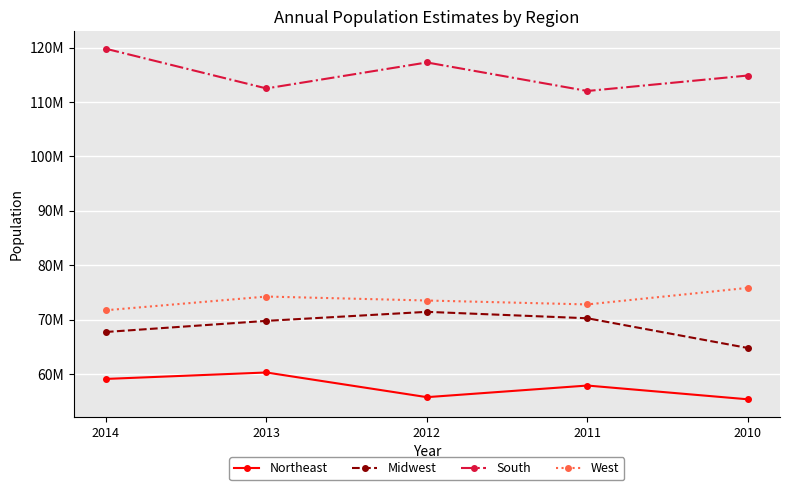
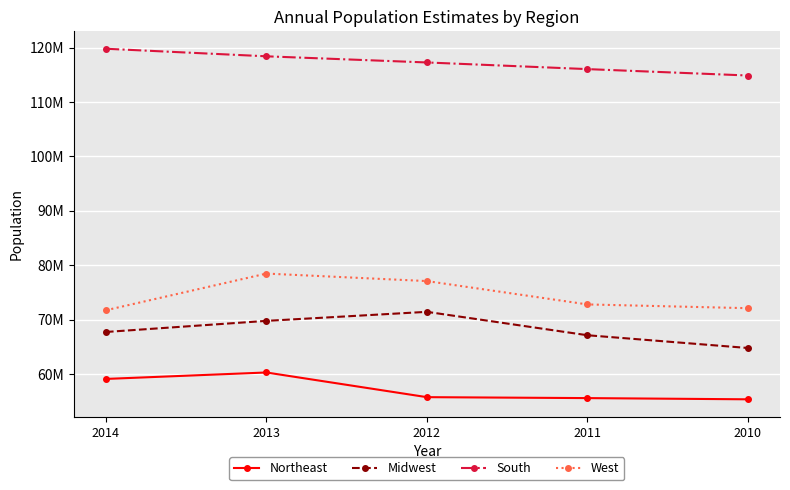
  {
    "Northeast": {
      "2014": 59000000,
      "2013": 60000000,
      "2012": 56000000,
-     "2011": 58000000,
+     "2011": 56000000,
      "2010": 55000000
    },
    "Midwest": {
      "2014": 68000000,
      "2013": 70000000,
      "2012": 71000000,
-     "2011": 70000000,
+     "2011": 67000000,
      "2010": 65000000
    },
    "South": {
      "2014": 120000000,
-     "2013": 112000000,
+     "2013": 118000000,
      "2012": 117000000,
-     "2011": 112000000,
+     "2011": 116000000,
      "2010": 115000000
    },
    "West": {
      "2014": 72000000,
-     "2013": 74000000,
-     "2012": 74000000,
+     "2013": 78000000,
+     "2012": 77000000,
      "2011": 73000000,
-     "2010": 76000000
+     "2010": 72000000
    }
  }
